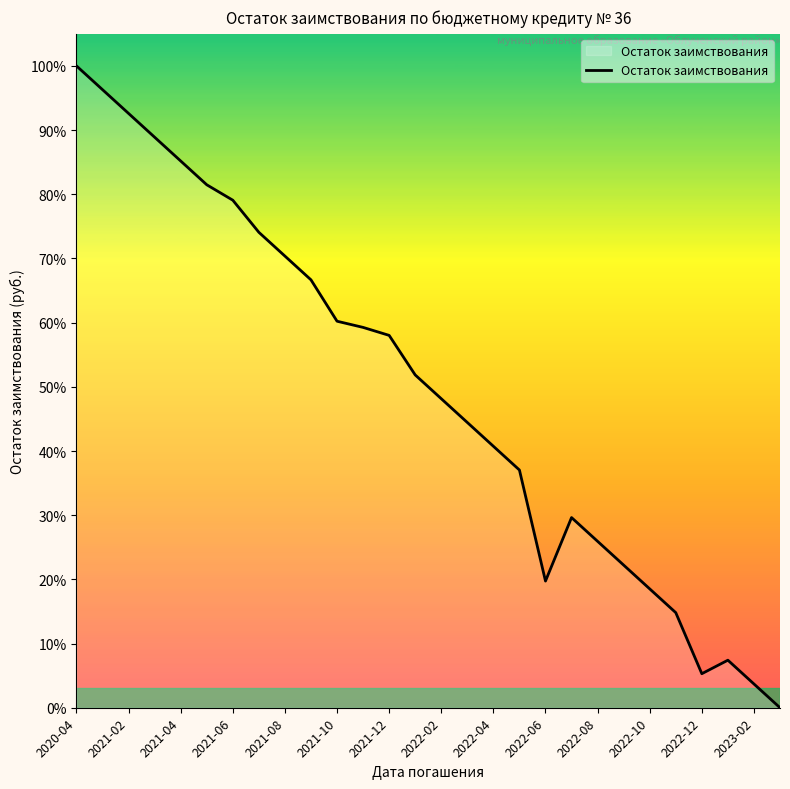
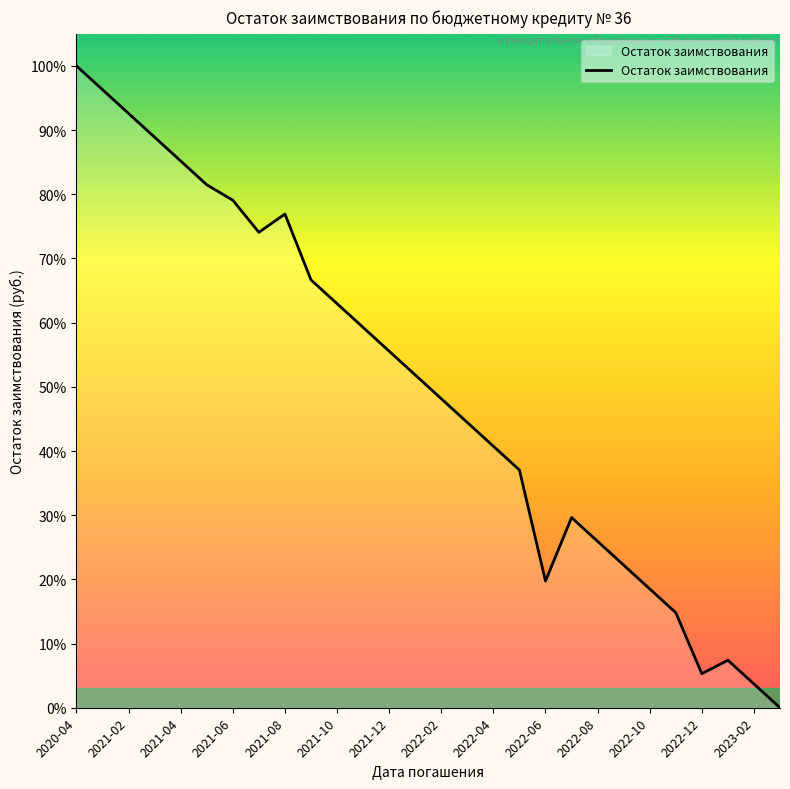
  {
    "2020-04": "100%",
    "2021-02": "93%",
    "2021-04": "85%",
    "2021-06": "79%",
-   "2021-08": "70%",
-   "2021-10": "60%",
-   "2021-12": "58%",
+   "2021-08": "77%",
+   "2021-10": "63%",
+   "2021-12": "56%",
    "2022-02": "48%",
    "2022-04": "41%",
    "2022-06": "20%",
    "2022-08": "26%",
    "2022-10": "19%",
    "2022-12": "5%",
    "2023-02": "4%"
  }
